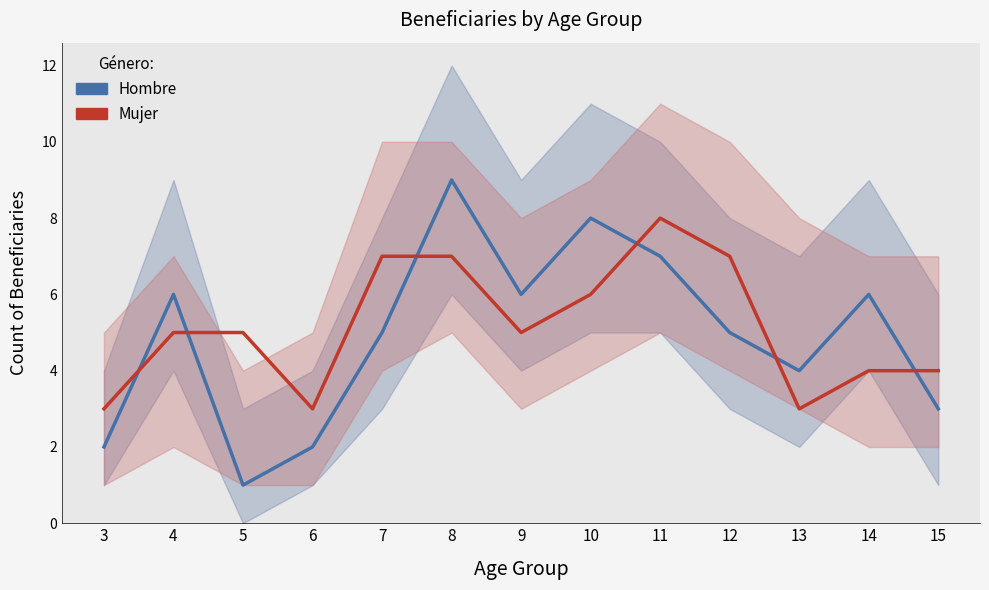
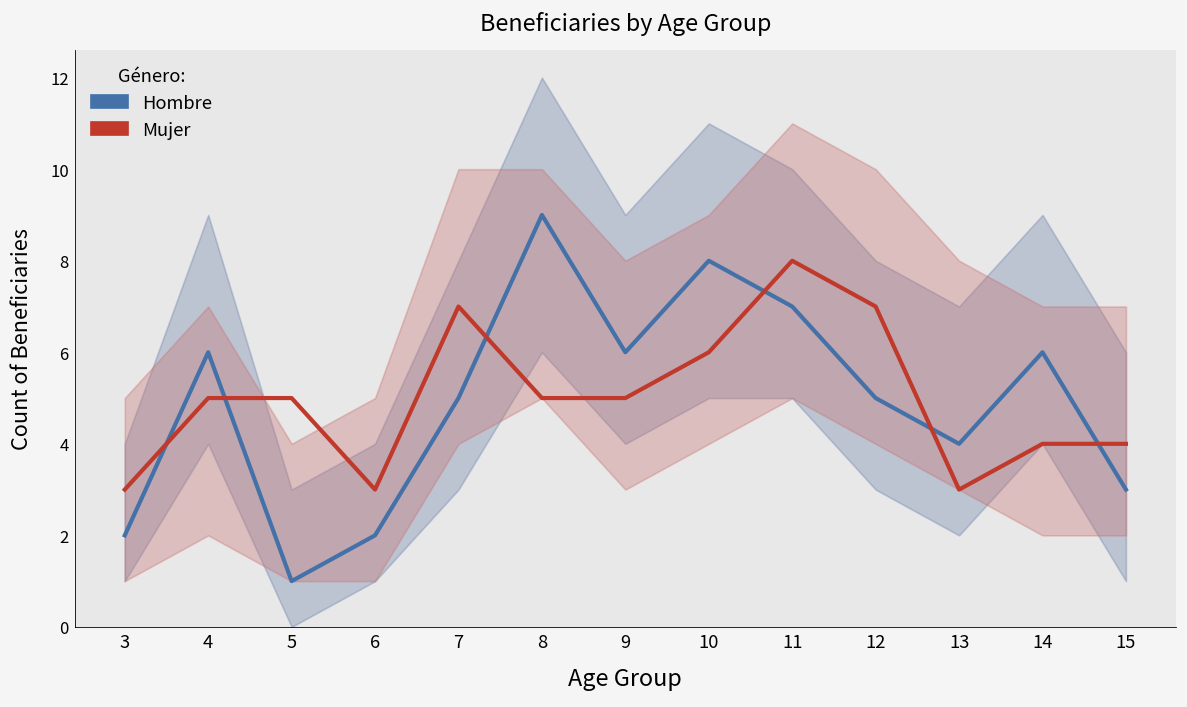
  {
    "Mujer": {
      "3": 3,
      "4": 5,
      "5": 5,
      "6": 3,
      "7": 7,
-     "8": 7,
+     "8": 5,
      "9": 5,
      "10": 6,
      "11": 8,
      "12": 7,
      "13": 3,
      "14": 4,
      "15": 4
    }
  }
